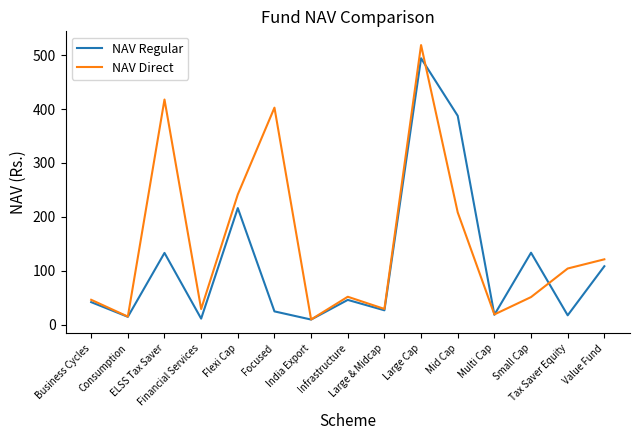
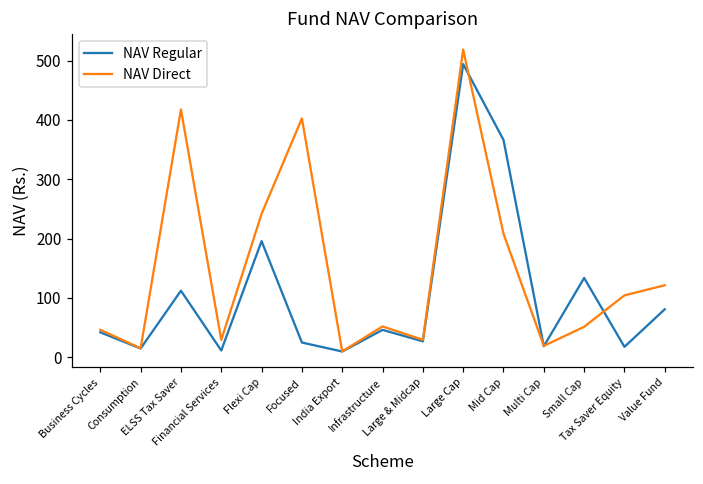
  {
    "NAV Regular": {
-     "ELSS Tax Saver": 130,
+     "ELSS Tax Saver": 110,
      "Financial Services": 10,
-     "Flexi Cap": 220,
+     "Flexi Cap": 200,
      "Focused": 20,
      "Infrastructure": 50,
      "Large Cap": 490,
-     "Mid Cap": 390,
+     "Mid Cap": 370,
      "Small Cap": 130,
      "Tax Saver Equity": 20,
-     "Value Fund": 110
+     "Value Fund": 80
    },
    "NAV Direct": {
      "ELSS Tax Saver": 420,
      "Financial Services": 30,
      "Flexi Cap": 240,
      "Focused": 400,
      "Infrastructure": 50,
      "Large Cap": 520,
      "Mid Cap": 210,
      "Small Cap": 50,
      "Tax Saver Equity": 100,
      "Value Fund": 120
    }
  }
